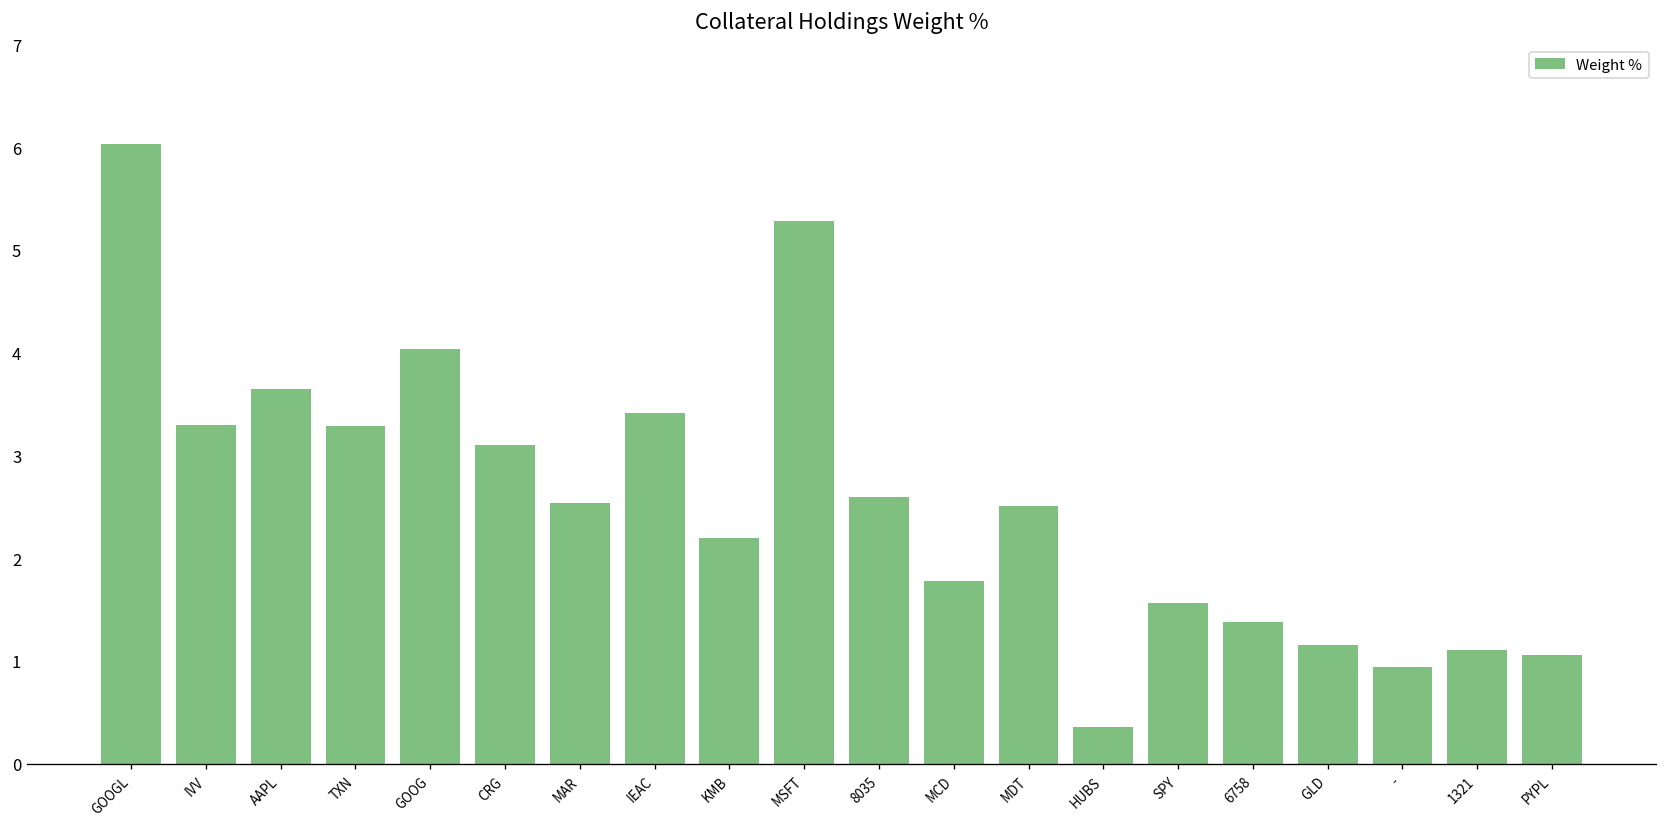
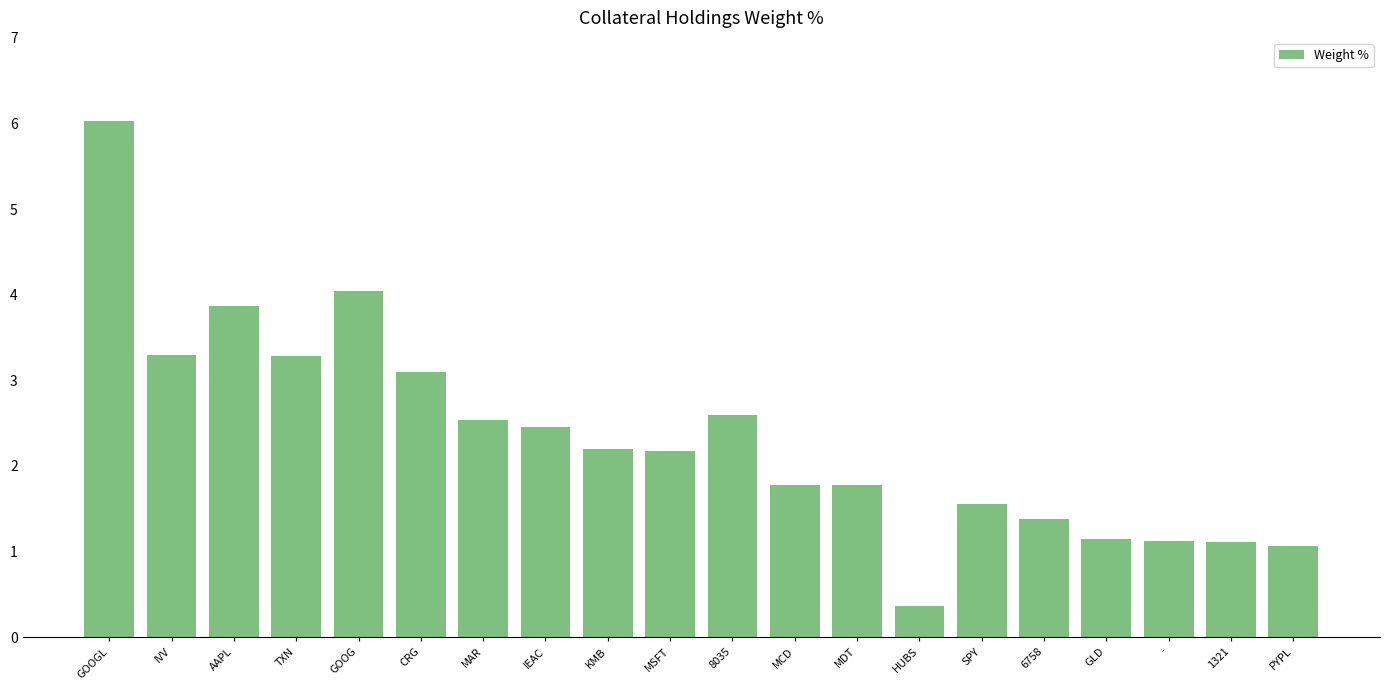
  {
    "GOOGL": 6.0,
    "IVV": 3.3,
-   "AAPL": 3.7,
+   "AAPL": 3.9,
    "TXN": 3.3,
    "GOOG": 4.0,
    "CRG": 3.1,
    "MAR": 2.5,
-   "IEAC": 3.4,
+   "IEAC": 2.5,
    "KMB": 2.2,
-   "MSFT": 5.3,
+   "MSFT": 2.2,
    "8035": 2.6,
    "MCD": 1.8,
-   "MDT": 2.5,
+   "MDT": 1.8,
    "HUBS": 0.4,
    "SPY": 1.6,
    "6758": 1.4,
    "GLD": 1.2,
-   "-": 0.9,
+   "-": 1.1,
    "1321": 1.1,
    "PYPL": 1.1
  }
